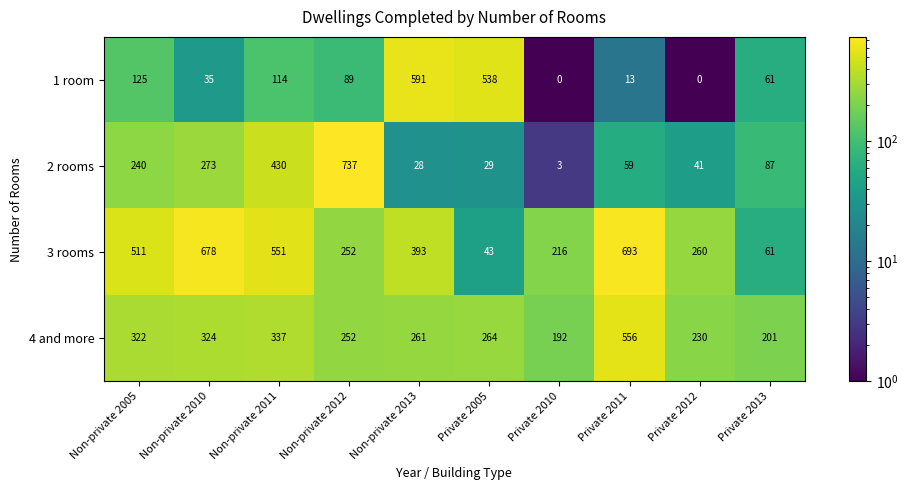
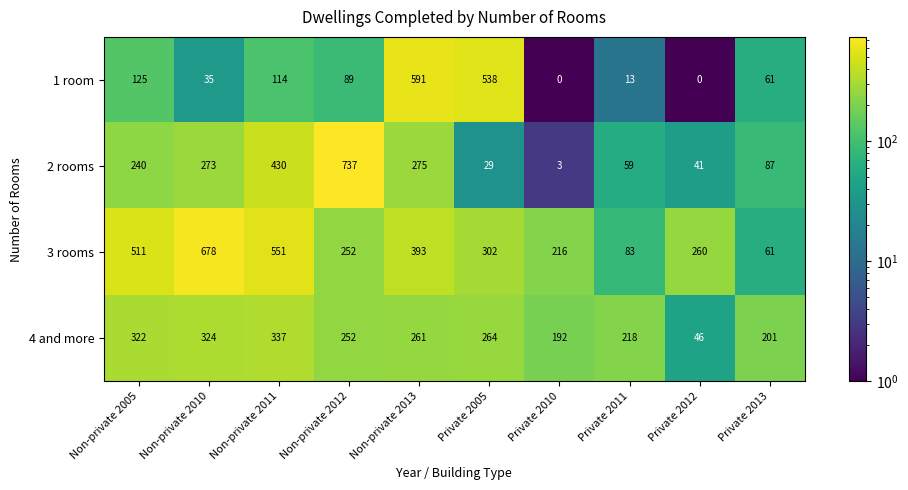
  {
    "1 room": {
      "Non-private 2005": 125,
      "Non-private 2010": 35,
      "Non-private 2011": 114,
      "Non-private 2012": 89,
      "Non-private 2013": 591,
      "Private 2005": 538,
      "Private 2010": 0,
      "Private 2011": 13,
      "Private 2012": 0,
      "Private 2013": 61
    },
    "2 rooms": {
      "Non-private 2005": 240,
      "Non-private 2010": 273,
      "Non-private 2011": 430,
      "Non-private 2012": 737,
-     "Non-private 2013": 28,
+     "Non-private 2013": 275,
      "Private 2005": 29,
      "Private 2010": 3,
      "Private 2011": 59,
      "Private 2012": 41,
      "Private 2013": 87
    },
    "3 rooms": {
      "Non-private 2005": 511,
      "Non-private 2010": 678,
      "Non-private 2011": 551,
      "Non-private 2012": 252,
      "Non-private 2013": 393,
-     "Private 2005": 43,
+     "Private 2005": 302,
      "Private 2010": 216,
-     "Private 2011": 693,
+     "Private 2011": 83,
      "Private 2012": 260,
      "Private 2013": 61
    },
    "4 and more": {
      "Non-private 2005": 322,
      "Non-private 2010": 324,
      "Non-private 2011": 337,
      "Non-private 2012": 252,
      "Non-private 2013": 261,
      "Private 2005": 264,
      "Private 2010": 192,
-     "Private 2011": 556,
-     "Private 2012": 230,
+     "Private 2011": 218,
+     "Private 2012": 46,
      "Private 2013": 201
    }
  }
